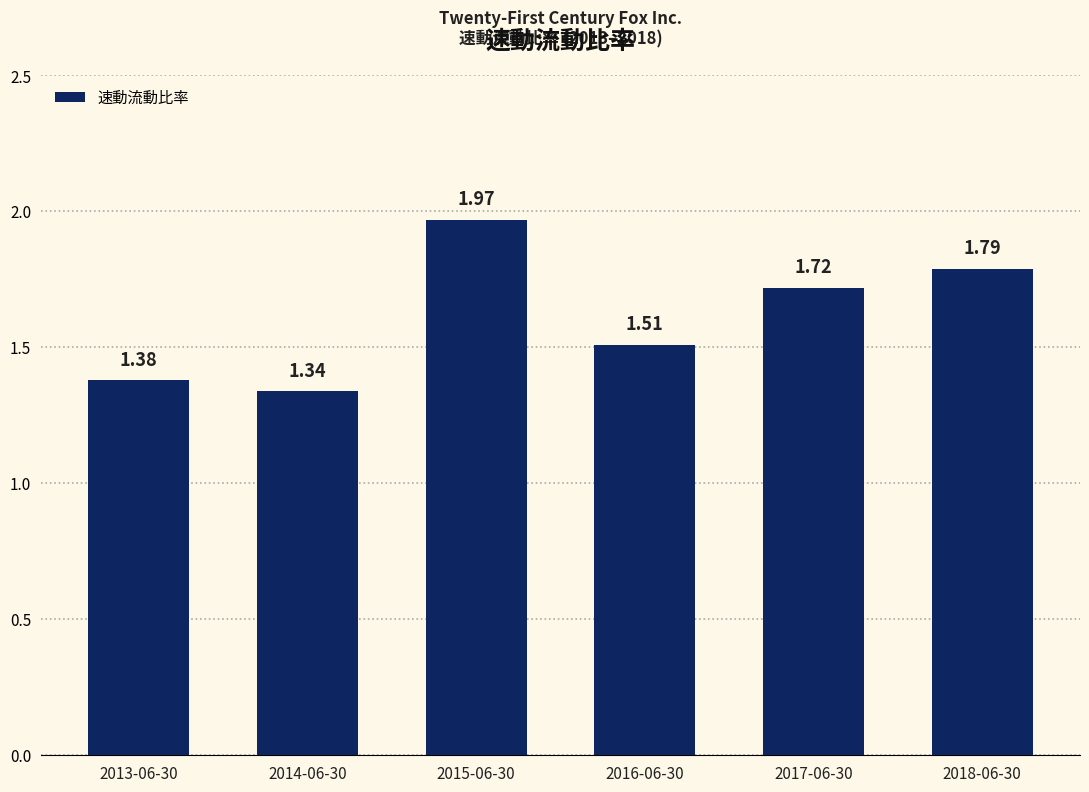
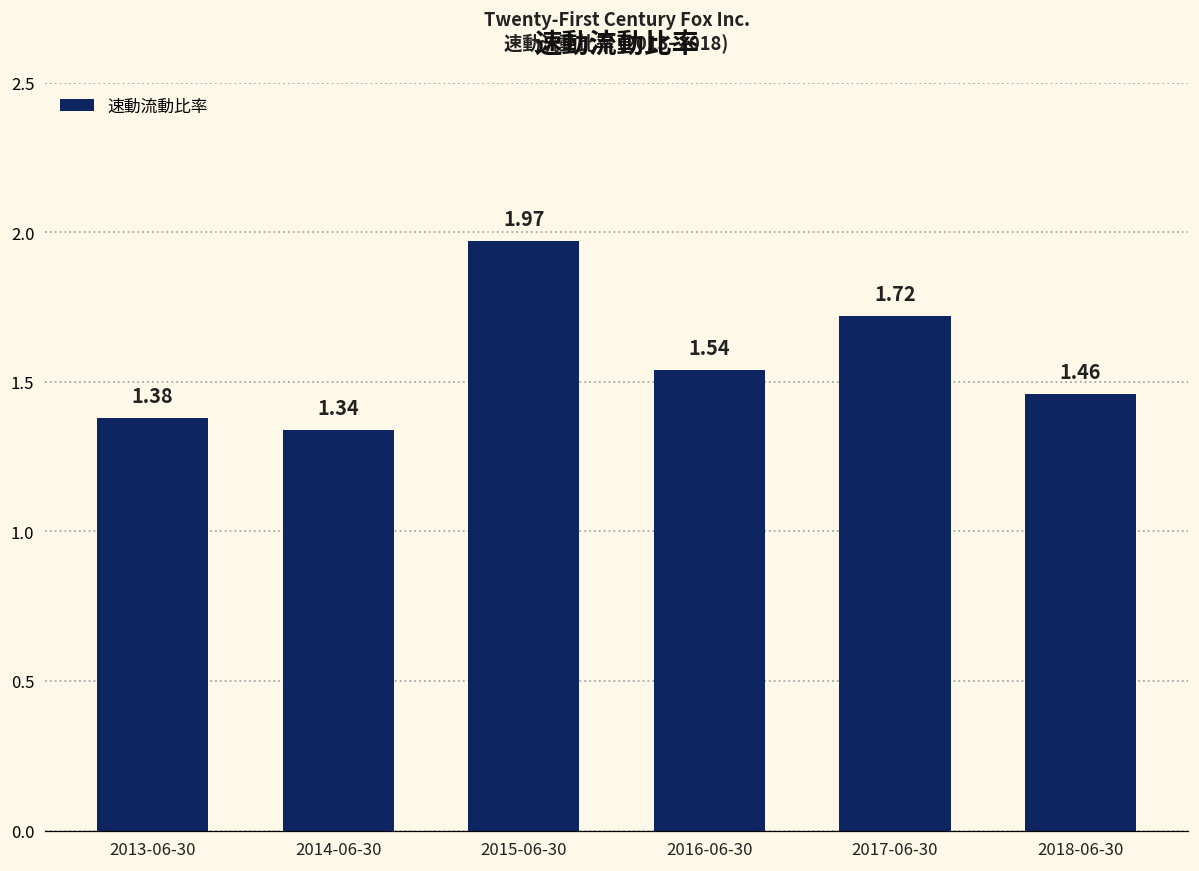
  {
    "2013-06-30": 1.38,
    "2014-06-30": 1.34,
    "2015-06-30": 1.97,
-   "2016-06-30": 1.51,
+   "2016-06-30": 1.54,
    "2017-06-30": 1.72,
-   "2018-06-30": 1.79
+   "2018-06-30": 1.46
  }
